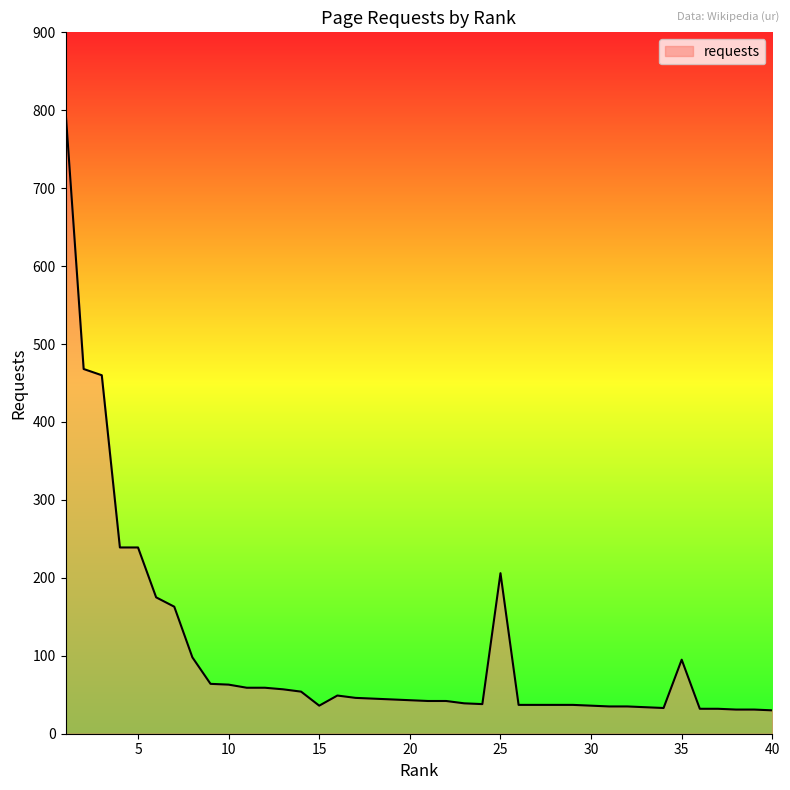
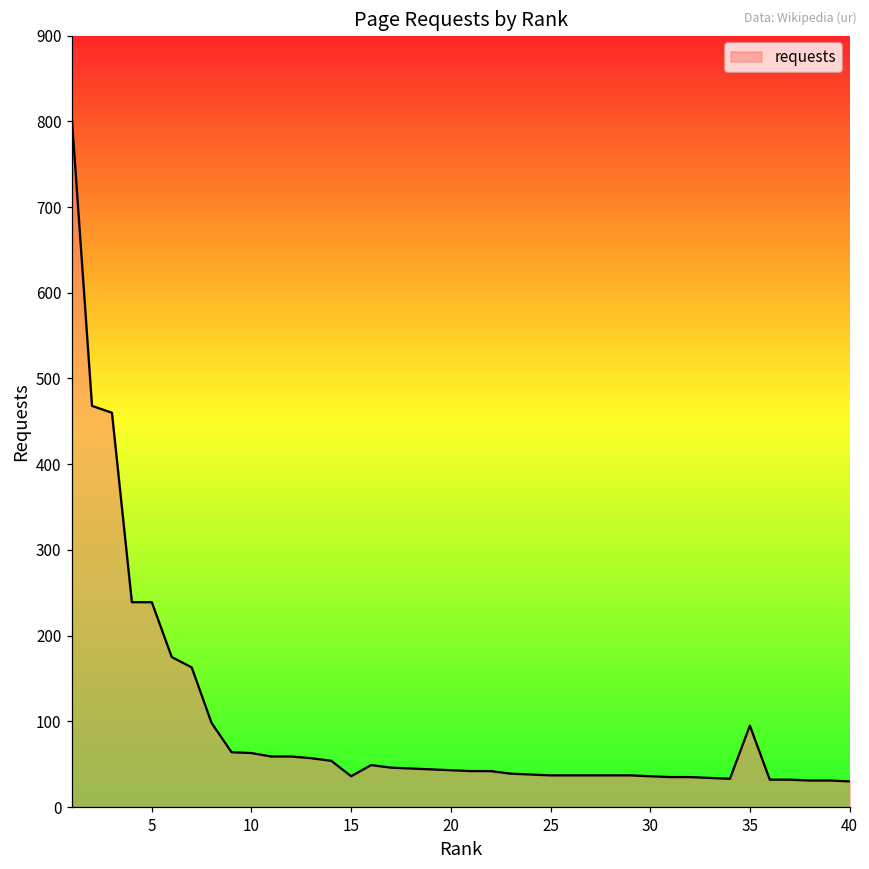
  {
    "5": 240,
    "10": 60,
    "15": 40,
    "20": 40,
-   "25": 210,
+   "25": 40,
    "30": 40,
    "35": 100,
    "40": 30
  }
